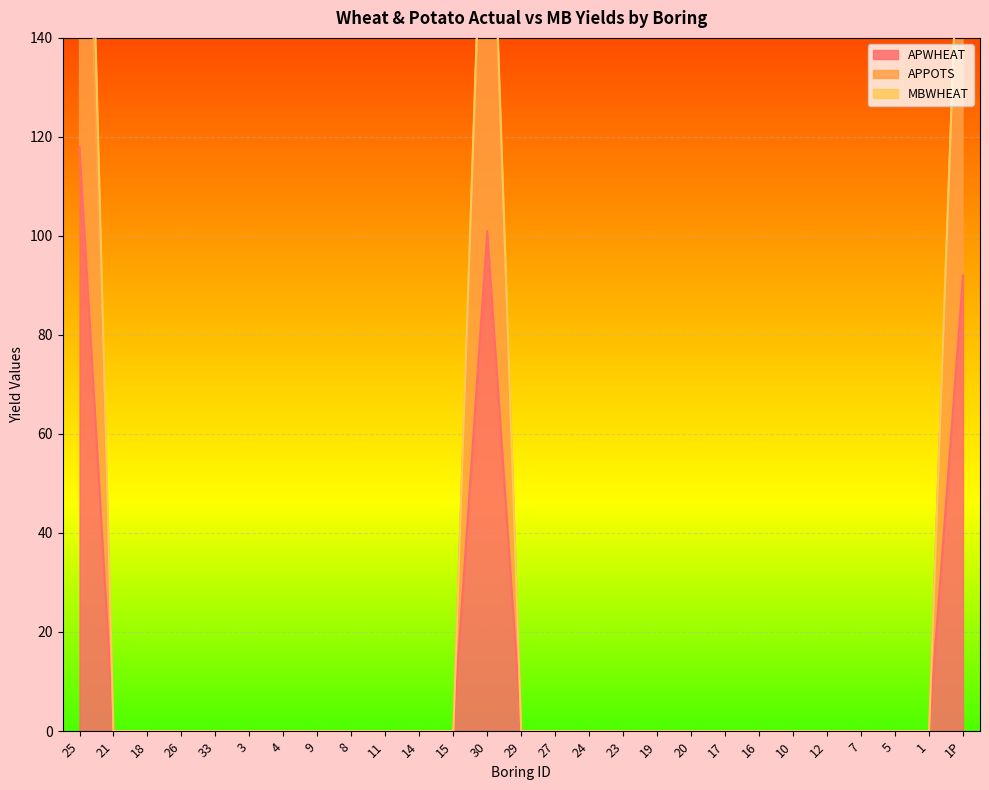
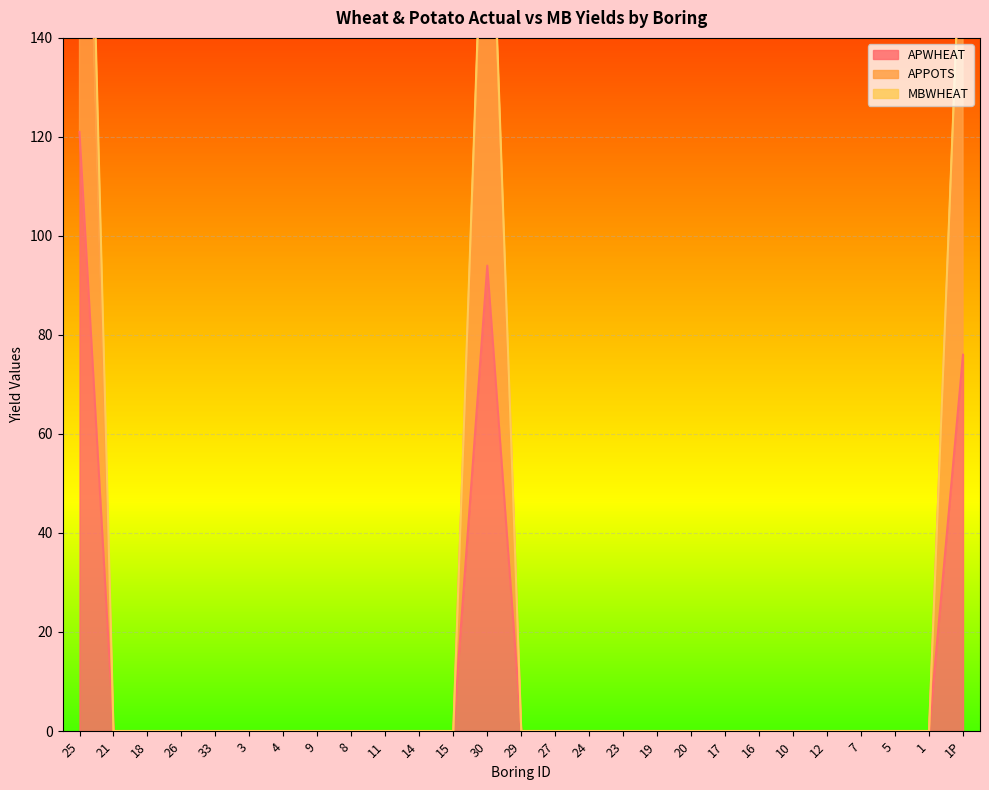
  {
    "APWHEAT": {
-     "25": 118,
-     "30": 101,
-     "1P": 92
+     "25": 121,
+     "30": 94,
+     "1P": 76
    }
  }
